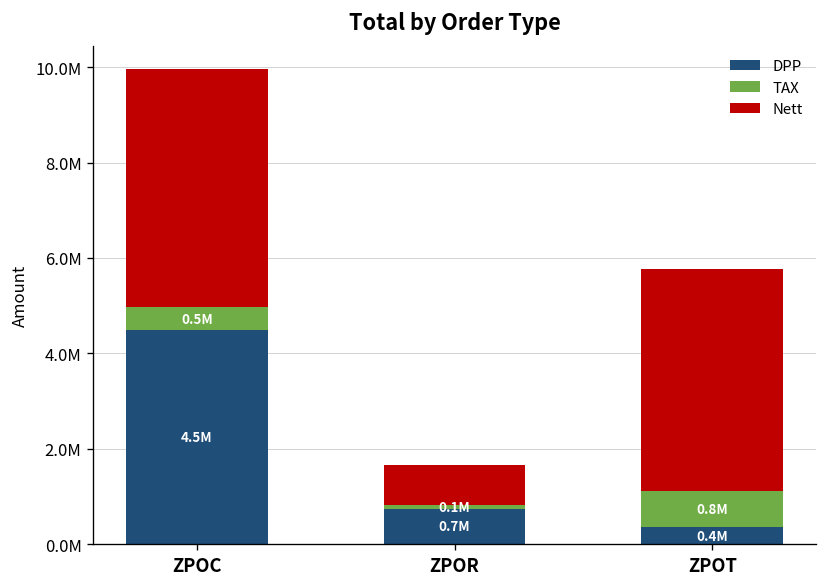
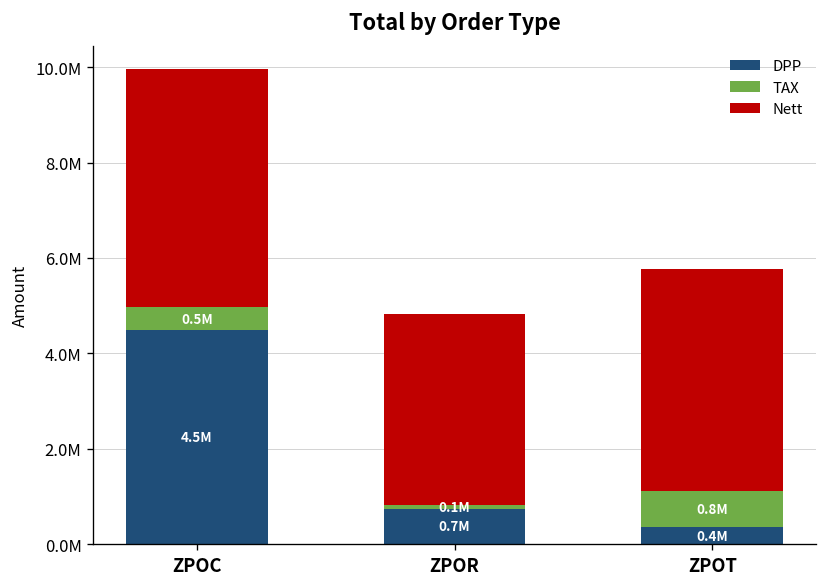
  {
    "DPP": {
      "ZPOC": "4.5M",
      "ZPOR": "0.7M",
      "ZPOT": "0.4M"
    },
    "TAX": {
      "ZPOC": "0.5M",
      "ZPOR": "0.1M",
      "ZPOT": "0.8M"
    },
    "Nett": {
      "ZPOC": "5000000",
-     "ZPOR": "800000",
+     "ZPOR": "4000000",
      "ZPOT": "4600000"
    }
  }
